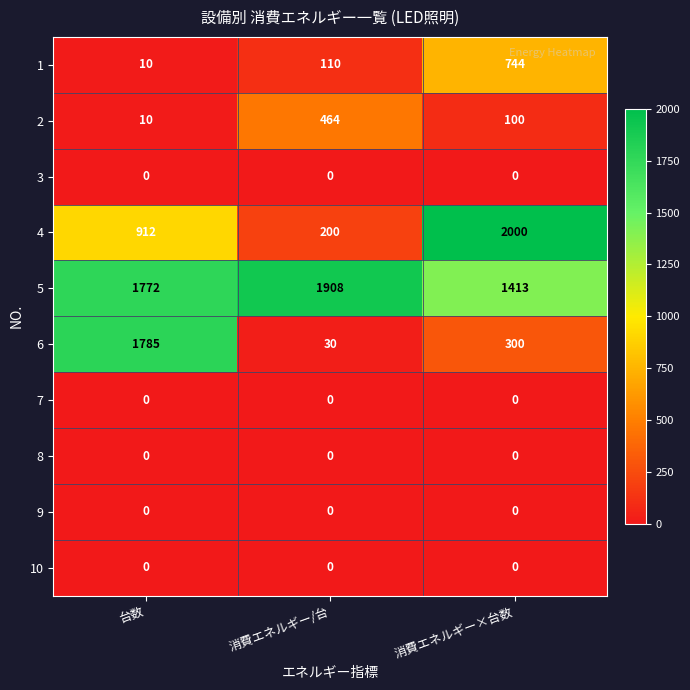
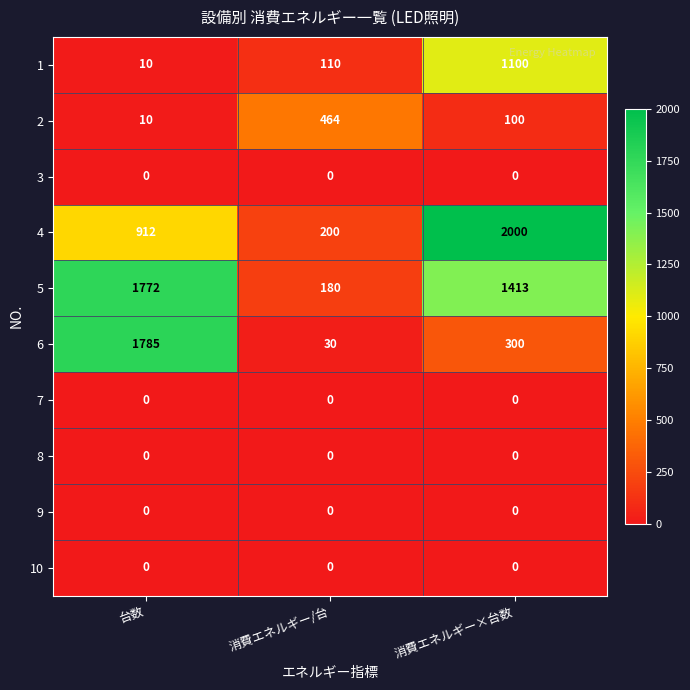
  {
    "1": {
      "台数": 10,
      "消費エネルギー/台": 110,
-     "消費エネルギー×台数": 744
+     "消費エネルギー×台数": 1100
    },
    "2": {
      "台数": 10,
      "消費エネルギー/台": 464,
      "消費エネルギー×台数": 100
    },
    "3": {
      "台数": 0,
      "消費エネルギー/台": 0,
      "消費エネルギー×台数": 0
    },
    "4": {
      "台数": 912,
      "消費エネルギー/台": 200,
      "消費エネルギー×台数": 2000
    },
    "5": {
      "台数": 1772,
-     "消費エネルギー/台": 1908,
+     "消費エネルギー/台": 180,
      "消費エネルギー×台数": 1413
    },
    "6": {
      "台数": 1785,
      "消費エネルギー/台": 30,
      "消費エネルギー×台数": 300
    },
    "7": {
      "台数": 0,
      "消費エネルギー/台": 0,
      "消費エネルギー×台数": 0
    },
    "8": {
      "台数": 0,
      "消費エネルギー/台": 0,
      "消費エネルギー×台数": 0
    },
    "9": {
      "台数": 0,
      "消費エネルギー/台": 0,
      "消費エネルギー×台数": 0
    },
    "10": {
      "台数": 0,
      "消費エネルギー/台": 0,
      "消費エネルギー×台数": 0
    }
  }
